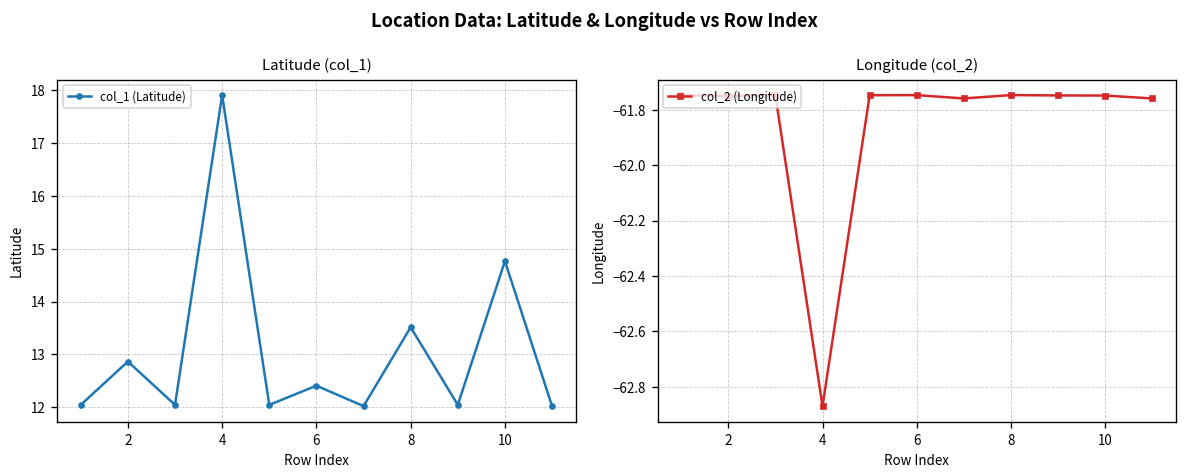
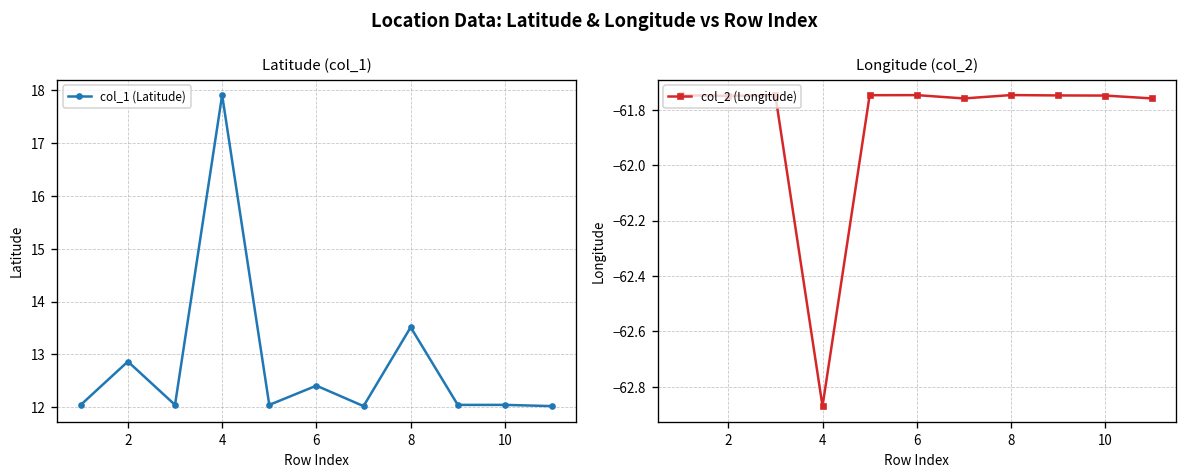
  {
    "Latitude (col_1)": {
      "2": 12.9,
      "4": 17.9,
      "6": 12.4,
      "8": 13.5,
-     "10": 14.8
+     "10": 12.0
    },
    "Longitude (col_2)": {
      "4": -62.87,
      "6": -61.75,
      "8": -61.75,
      "10": -61.75
    }
  }
